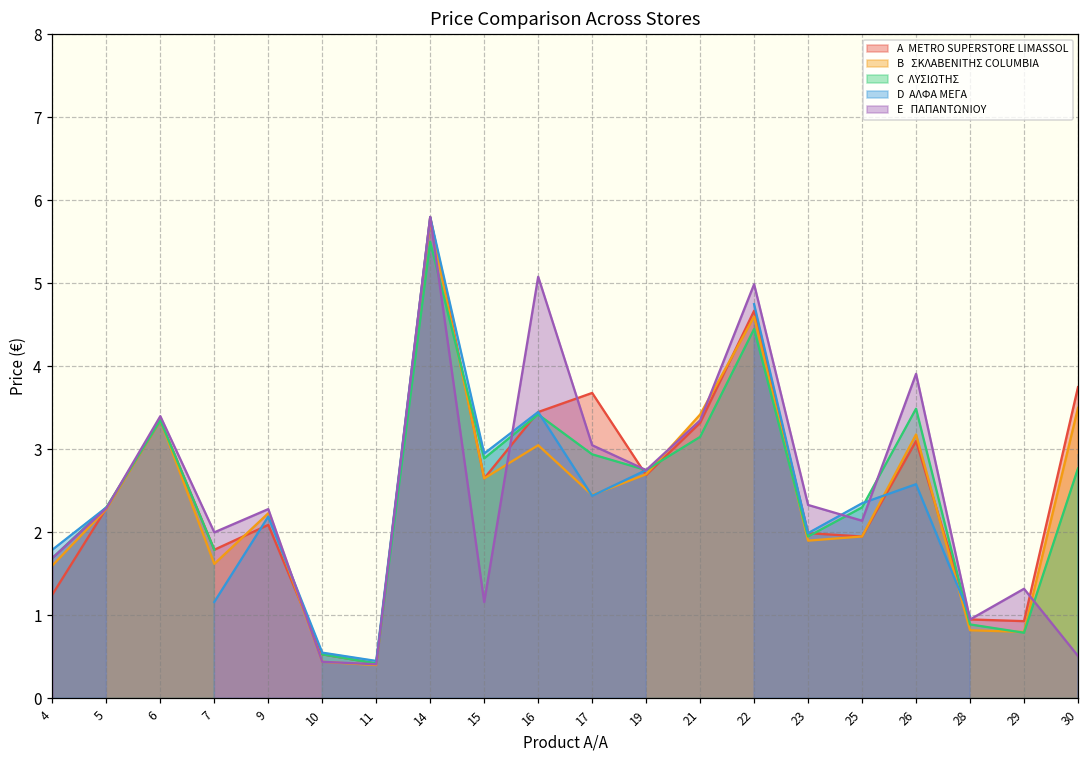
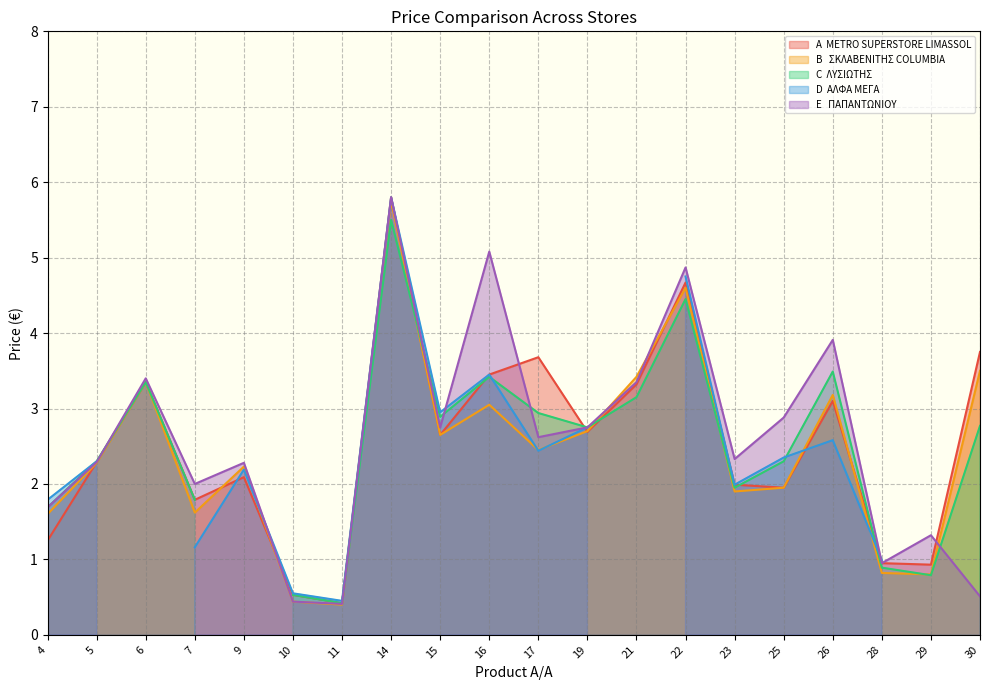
  {
    "E ΠΑΠΑΝΤΩΝΙΟΥ": {
      "6": 3.4,
      "7": 2.0,
      "9": 2.3,
-     "15": 1.2,
+     "15": 2.8,
      "16": 5.1,
-     "17": 3.1,
-     "22": 5.0,
+     "17": 2.6,
+     "22": 4.9,
      "23": 2.3,
-     "25": 2.1,
+     "25": 2.9,
      "26": 3.9,
      "29": 1.3,
      "30": 0.5
    }
  }
